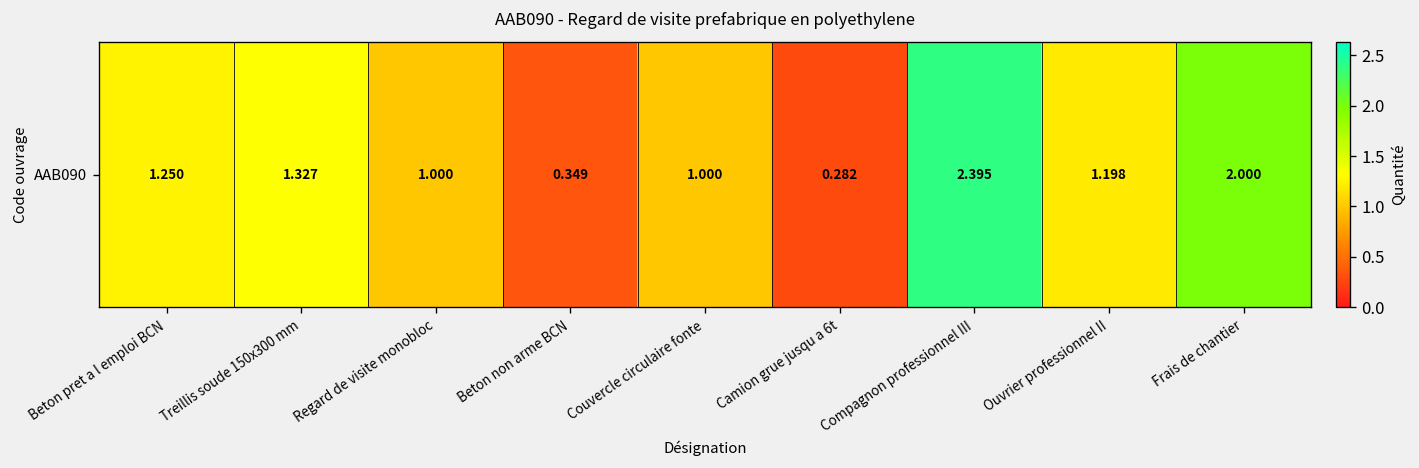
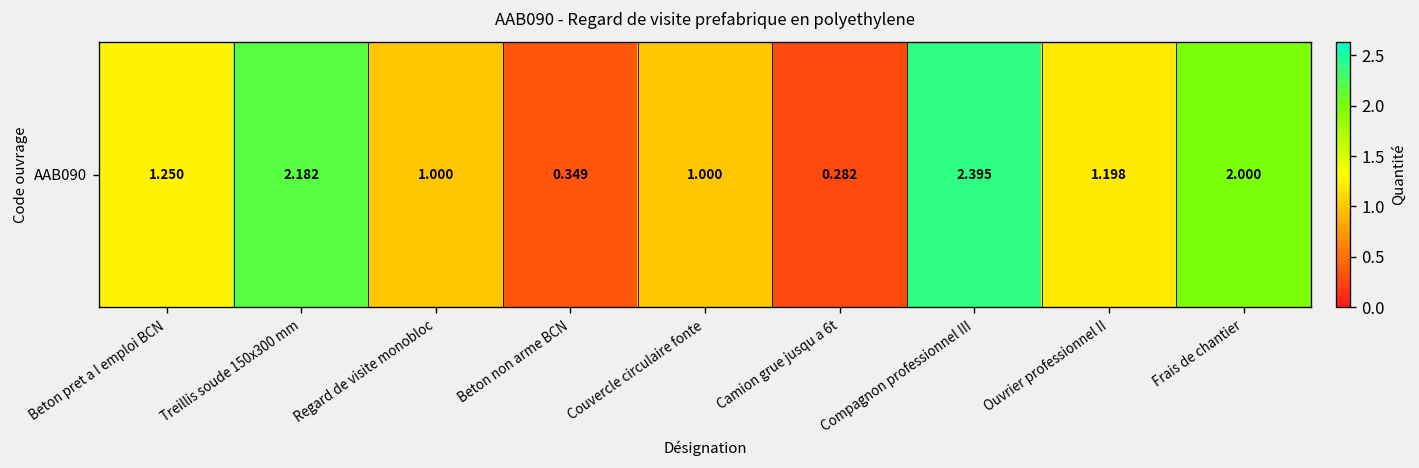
  {
    "AAB090": {
      "Beton pret a l emploi BCN": 1.250,
-     "Treillis soude 150x300 mm": 1.327,
+     "Treillis soude 150x300 mm": 2.182,
      "Regard de visite monobloc": 1.000,
      "Beton non arme BCN": 0.349,
      "Couvercle circulaire fonte": 1.000,
      "Camion grue jusqu a 6t": 0.282,
      "Compagnon professionnel III": 2.395,
      "Ouvrier professionnel II": 1.198,
      "Frais de chantier": 2.000
    }
  }
